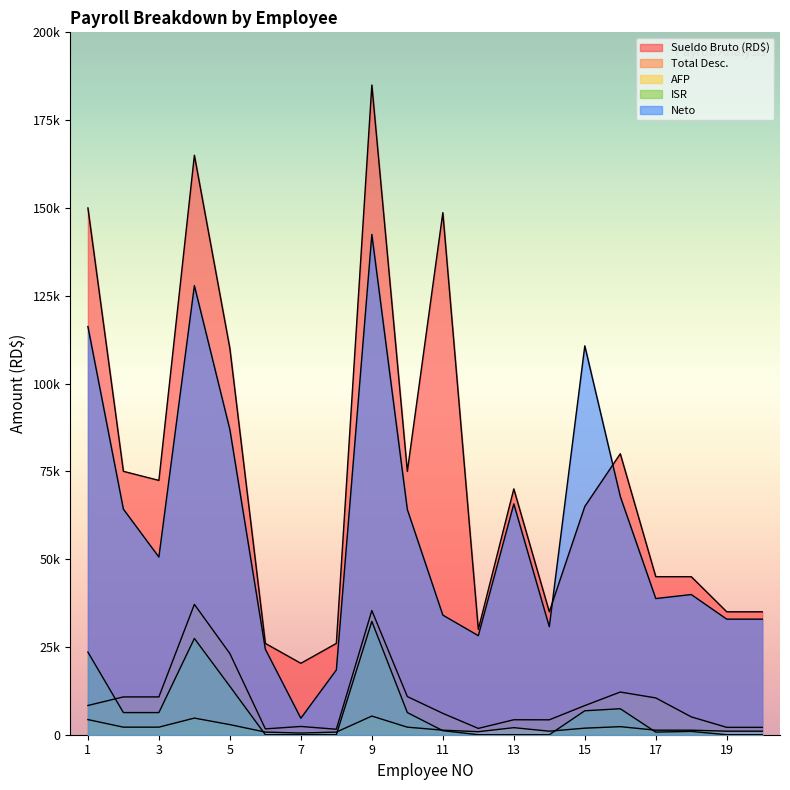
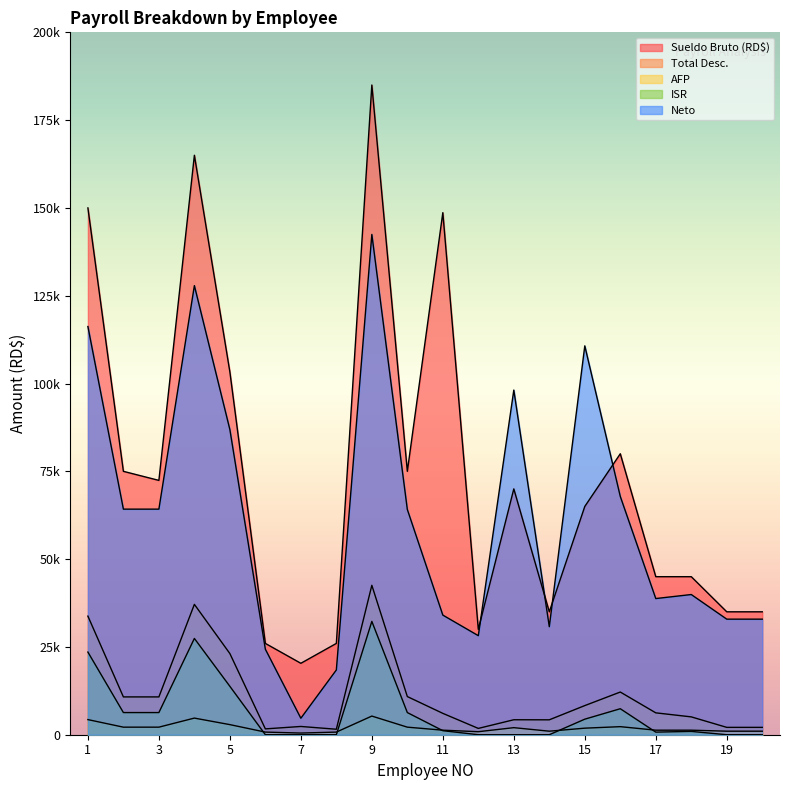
  {
    "Sueldo Bruto (RD$)": {
      "1": 150000,
      "3": 72000,
-     "5": 110000,
+     "5": 103000,
      "7": 20000,
      "9": 185000,
      "11": 149000,
      "13": 70000,
      "15": 65000,
      "17": 45000,
      "19": 35000
    },
    "Total Desc.": {
-     "1": 8000,
+     "1": 34000,
      "3": 11000,
      "5": 23000,
      "7": 2000,
-     "9": 35000,
+     "9": 43000,
      "11": 6000,
      "13": 4000,
      "15": 8000,
-     "17": 10000,
+     "17": 6000,
      "19": 2000
    },
    "AFP": {
      "1": 4000,
      "3": 2000,
      "5": 3000,
      "9": 5000,
      "13": 2000,
      "15": 2000,
      "19": 1000
    },
    "ISR": {
      "1": 24000,
      "3": 6000,
      "5": 14000,
      "9": 32000,
      "13": 0,
-     "15": 7000,
+     "15": 4000,
      "19": 0
    },
    "Neto": {
      "1": 116000,
-     "3": 51000,
+     "3": 64000,
      "5": 87000,
      "7": 5000,
      "9": 142000,
      "11": 34000,
-     "13": 66000,
+     "13": 98000,
      "15": 111000,
      "17": 39000,
      "19": 33000
    }
  }
